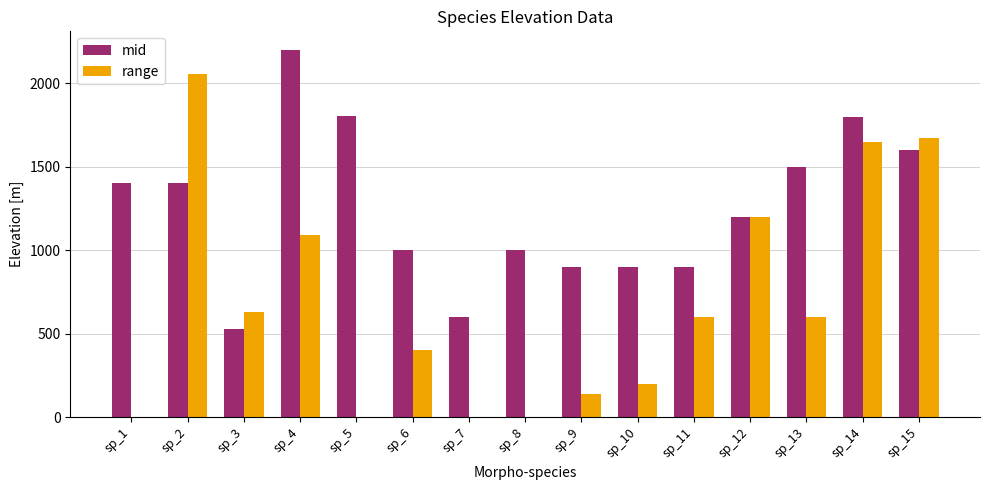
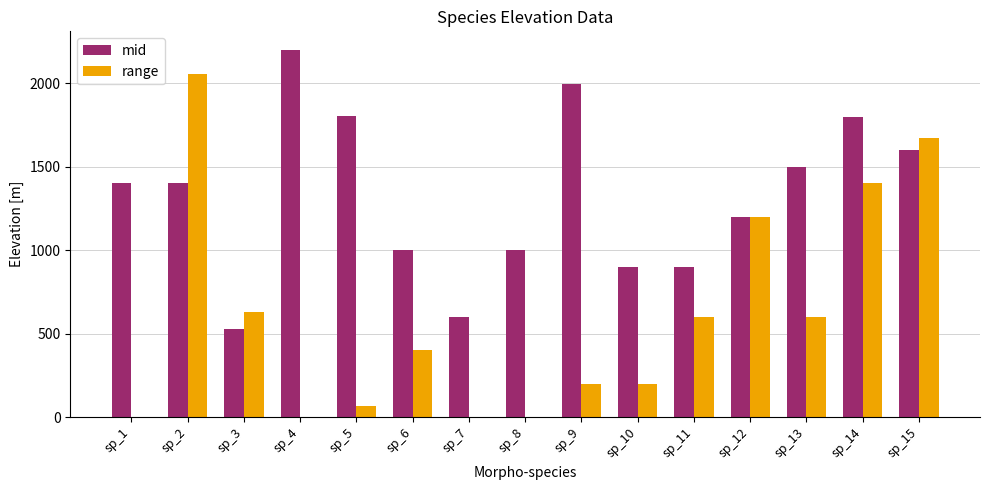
  {
    "mid": {
      "sp_1": 1400,
      "sp_2": 1400,
      "sp_3": 530,
      "sp_4": 2200,
      "sp_5": 1800,
      "sp_6": 1000,
      "sp_7": 600,
      "sp_8": 1000,
-     "sp_9": 900,
+     "sp_9": 2000,
      "sp_10": 900,
      "sp_11": 900,
      "sp_12": 1200,
      "sp_13": 1500,
      "sp_14": 1800,
      "sp_15": 1600
    },
    "range": {
      "sp_1": 0,
      "sp_2": 2060,
      "sp_3": 630,
-     "sp_4": 1090,
-     "sp_5": 0,
+     "sp_4": 0,
+     "sp_5": 70,
      "sp_6": 400,
      "sp_7": 0,
      "sp_8": 0,
-     "sp_9": 140,
+     "sp_9": 200,
      "sp_10": 200,
      "sp_11": 600,
      "sp_12": 1200,
      "sp_13": 600,
-     "sp_14": 1650,
+     "sp_14": 1400,
      "sp_15": 1670
    }
  }
